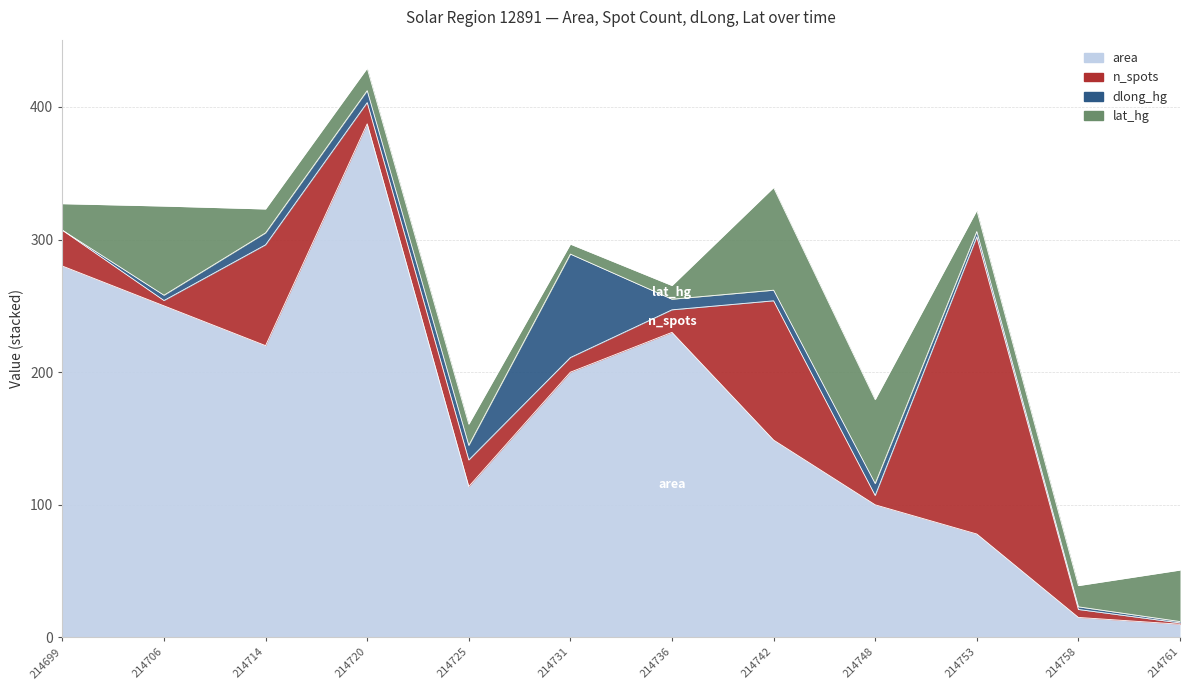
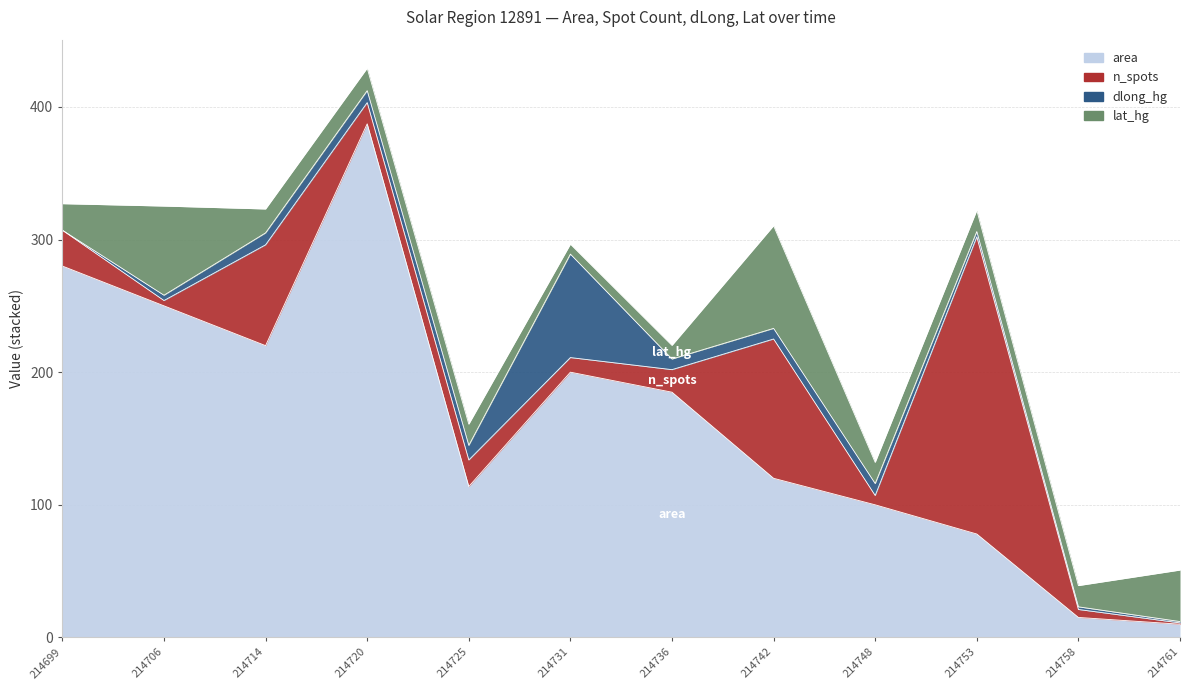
  {
    "area": {
      "214699": 280,
      "214706": 250,
      "214714": 220,
      "214720": 387,
      "214725": 114,
      "214731": 200,
-     "214736": 230,
-     "214742": 149,
+     "214736": 185,
+     "214742": 120,
      "214748": 100,
      "214753": 78,
      "214758": 15
    },
    "n_spots": {
      "214706": 4,
      "214714": 76,
      "214720": 16,
      "214725": 20,
      "214731": 11,
      "214736": 17,
      "214742": 105,
      "214748": 7,
      "214753": 224,
      "214758": 6
    },
    "dlong_hg": {
      "214706": 4,
      "214714": 9,
      "214720": 9,
      "214725": 11,
      "214731": 78,
      "214736": 8,
      "214742": 8,
      "214748": 9,
      "214753": 4,
      "214758": 2
    },
    "lat_hg": {
      "214699": 20,
      "214706": 67,
      "214714": 18,
      "214720": 17,
      "214725": 16,
      "214731": 8,
      "214736": 10,
      "214742": 77,
-     "214748": 63,
+     "214748": 16,
      "214753": 16,
      "214758": 16,
      "214761": 39
    }
  }
